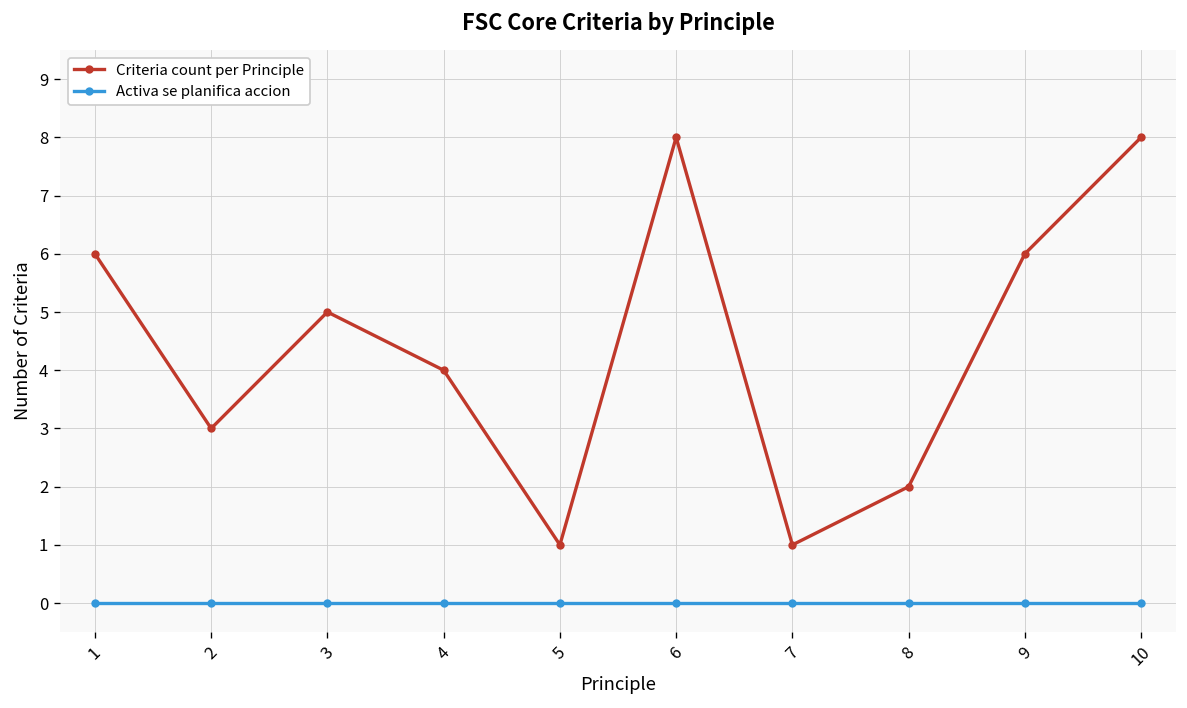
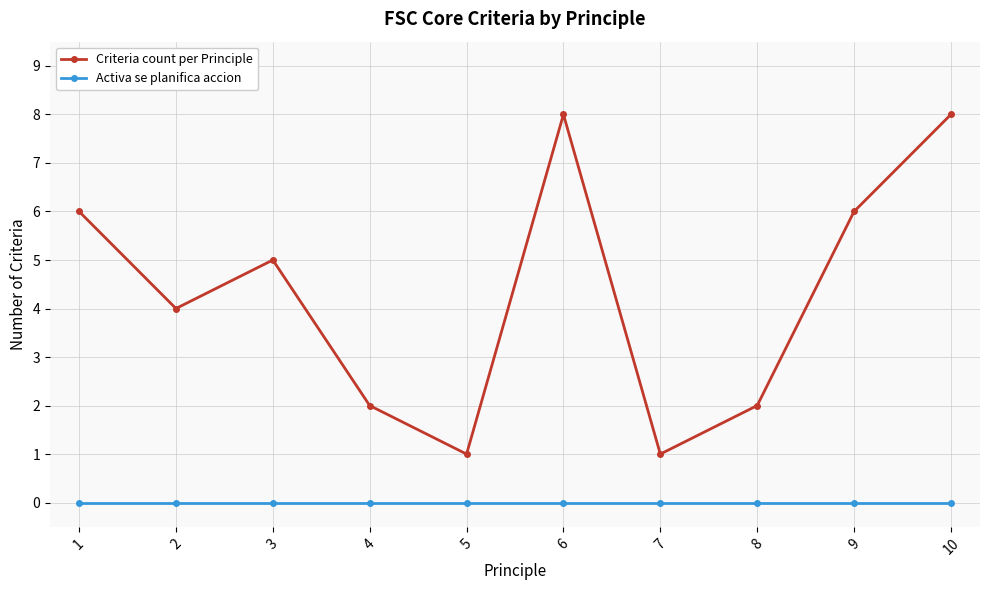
  {
    "Criteria count per Principle": {
      "1": 6,
-     "2": 3,
+     "2": 4,
      "3": 5,
-     "4": 4,
+     "4": 2,
      "5": 1,
      "6": 8,
      "7": 1,
      "8": 2,
      "9": 6,
      "10": 8
    },
    "Activa se planifica accion": {
      "1": 0,
      "2": 0,
      "3": 0,
      "4": 0,
      "5": 0,
      "6": 0,
      "7": 0,
      "8": 0,
      "9": 0,
      "10": 0
    }
  }
